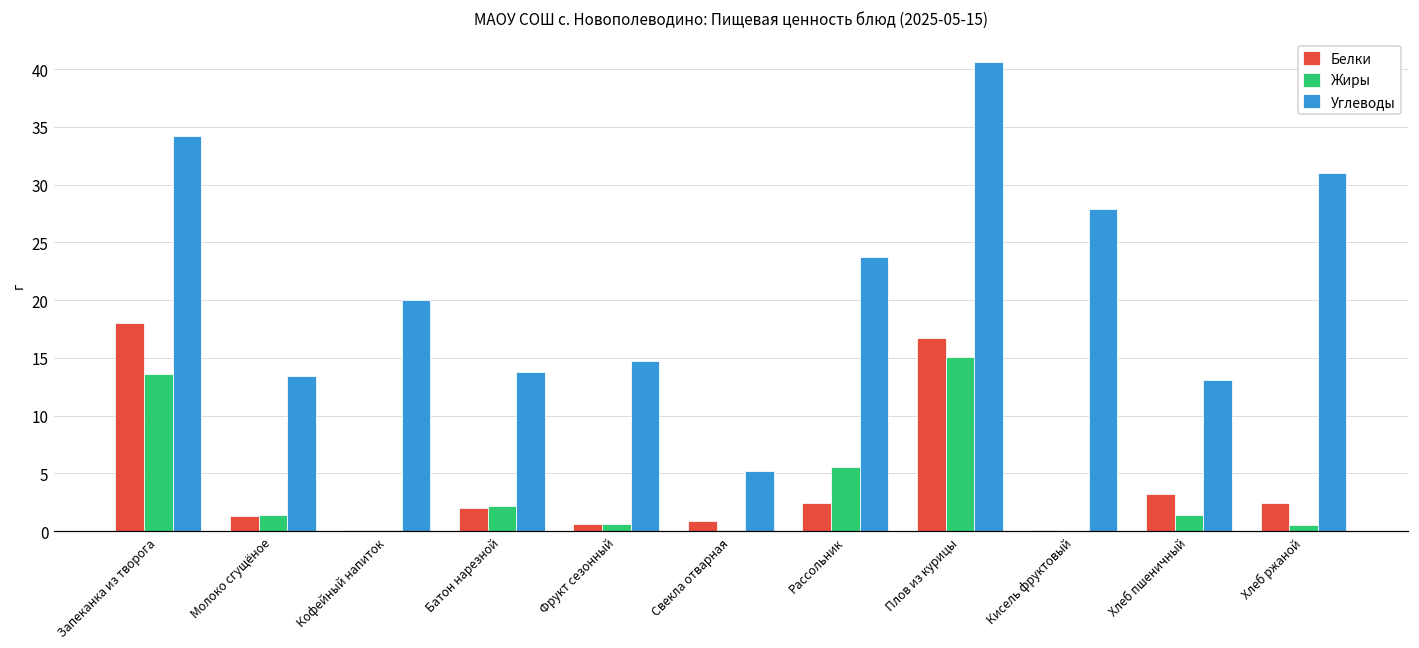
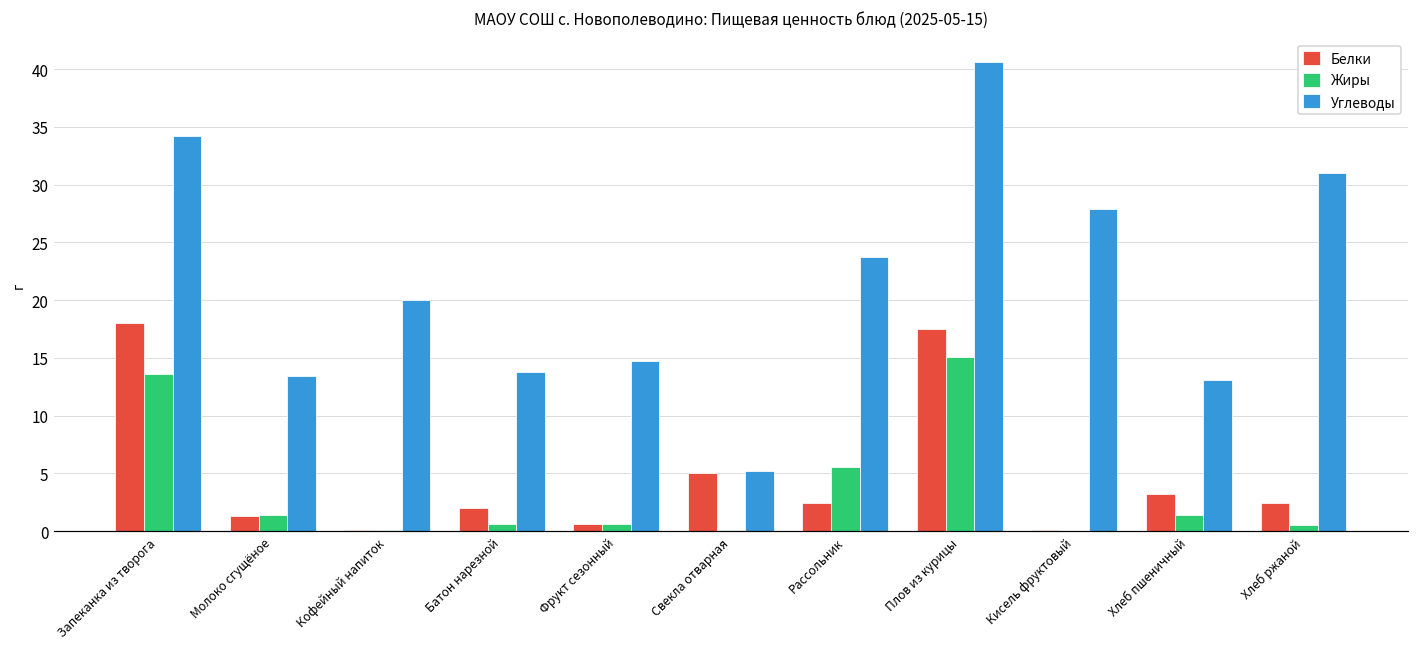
  {
    "Белки": {
      "Запеканка из творога": 18.0,
      "Молоко сгущёное": 1.3,
      "Батон нарезной": 2.0,
      "Фрукт сезонный": 0.6,
-     "Свекла отварная": 0.9,
+     "Свекла отварная": 5.0,
      "Рассольник": 2.4,
-     "Плов из курицы": 16.7,
+     "Плов из курицы": 17.5,
      "Хлеб пшеничный": 3.2,
      "Хлеб ржаной": 2.4
    },
    "Жиры": {
      "Запеканка из творога": 13.6,
      "Молоко сгущёное": 1.4,
-     "Батон нарезной": 2.2,
+     "Батон нарезной": 0.6,
      "Фрукт сезонный": 0.6,
      "Рассольник": 5.5,
      "Плов из курицы": 15.1,
      "Кисель фруктовый": 0.0,
      "Хлеб пшеничный": 1.4,
      "Хлеб ржаной": 0.5
    },
    "Углеводы": {
      "Запеканка из творога": 34.2,
      "Молоко сгущёное": 13.4,
      "Кофейный напиток": 20.0,
      "Батон нарезной": 13.8,
      "Фрукт сезонный": 14.7,
      "Свекла отварная": 5.2,
      "Рассольник": 23.8,
      "Плов из курицы": 40.6,
      "Кисель фруктовый": 27.9,
      "Хлеб пшеничный": 13.1,
      "Хлеб ржаной": 31.0
    }
  }
